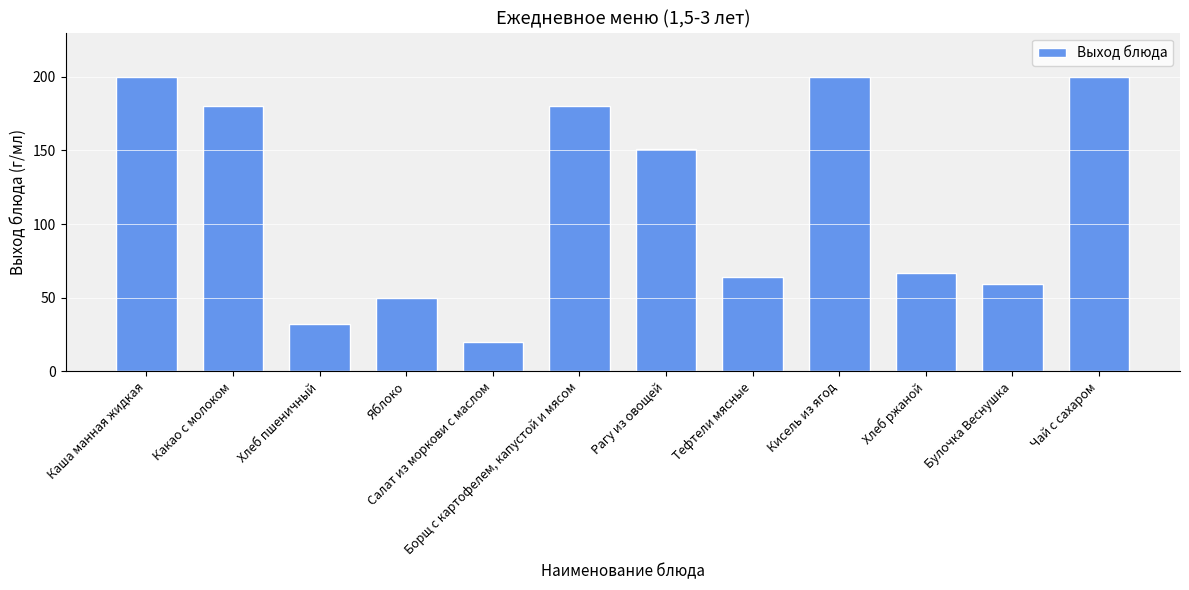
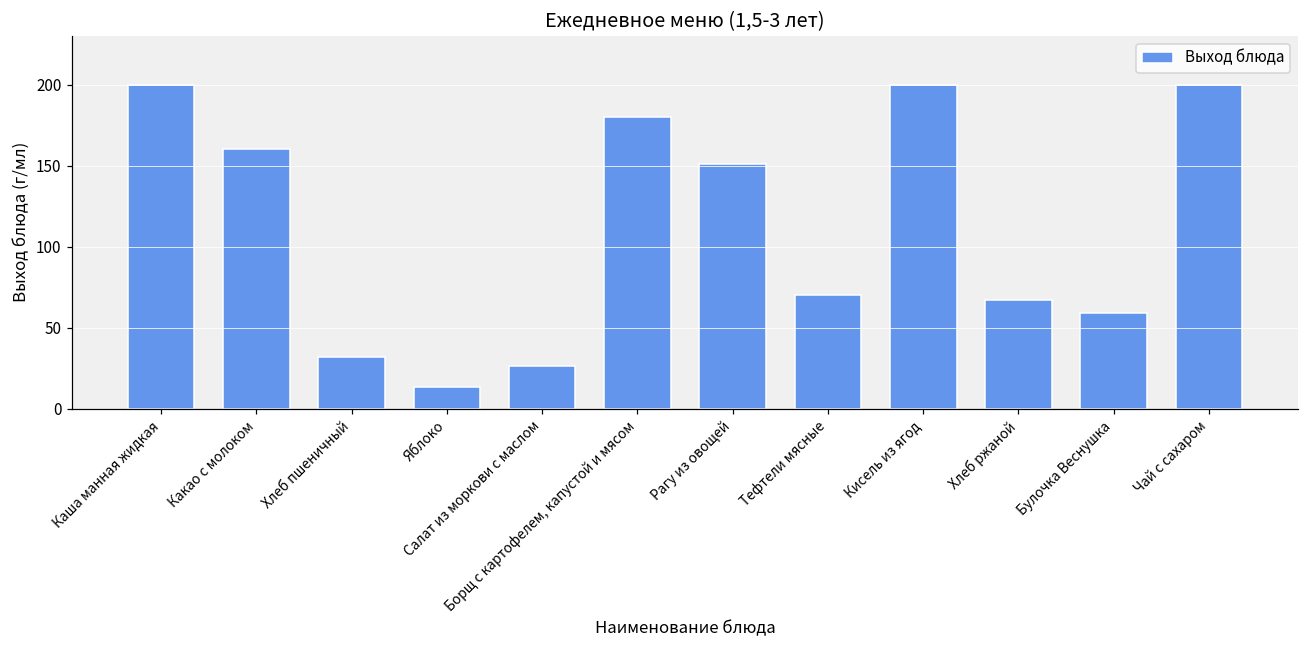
  {
    "Каша манная жидкая": 200,
-   "Какао с молоком": 180,
+   "Какао с молоком": 160,
    "Хлеб пшеничный": 32,
-   "Яблоко": 50,
-   "Салат из моркови с маслом": 20,
+   "Яблоко": 13,
+   "Салат из моркови с маслом": 26,
    "Борщ с картофелем, капустой и мясом": 180,
    "Рагу из овощей": 151,
-   "Тефтели мясные": 64,
+   "Тефтели мясные": 70,
    "Кисель из ягод": 200,
    "Хлеб ржаной": 67,
    "Булочка Веснушка": 59,
    "Чай с сахаром": 200
  }
